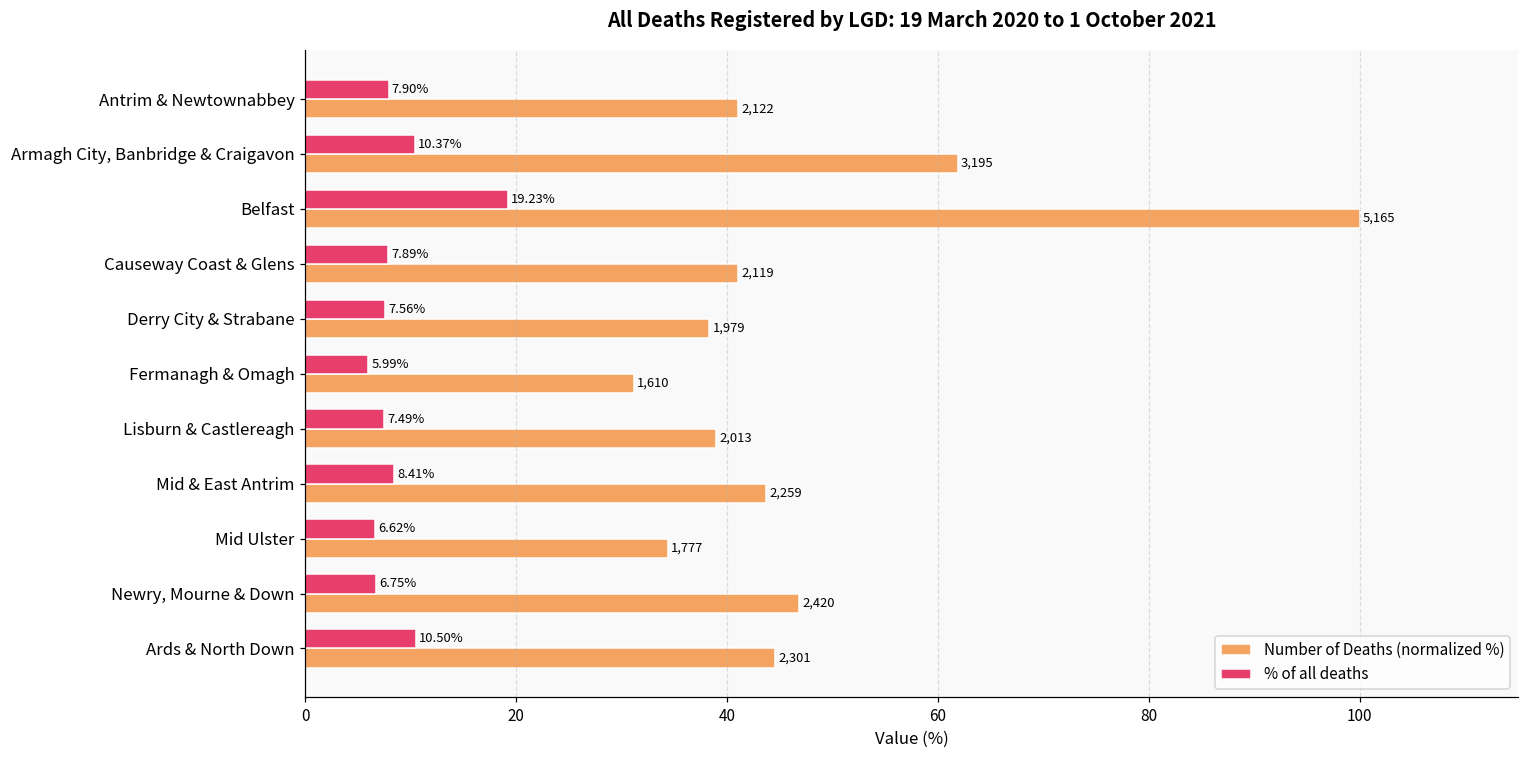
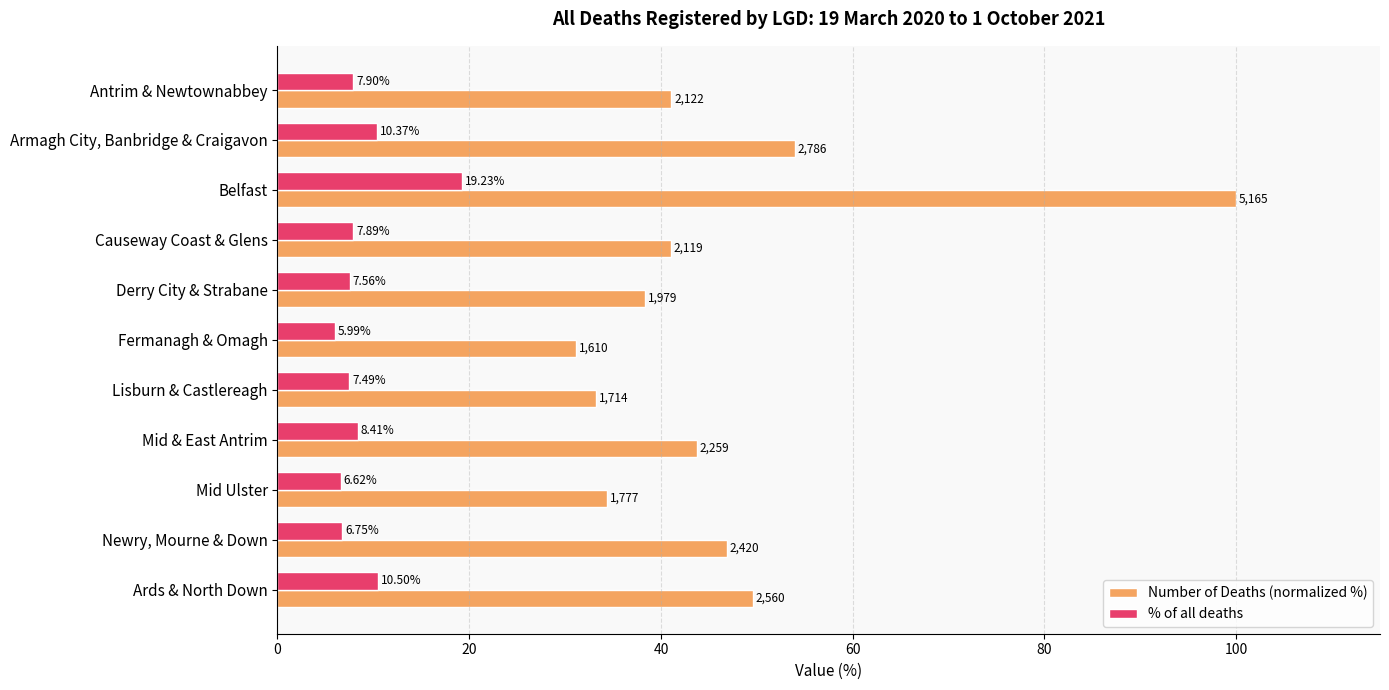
  {
    "Number of Deaths (normalized %)": {
-     "Armagh City, Banbridge & Craigavon": "3,195",
-     "Lisburn & Castlereagh": "2,013",
-     "Ards & North Down": "2,301"
+     "Armagh City, Banbridge & Craigavon": "2,786",
+     "Lisburn & Castlereagh": "1,714",
+     "Ards & North Down": "2,560"
    },
    "% of all deaths": {
      "Antrim & Newtownabbey": "7.90%",
      "Armagh City, Banbridge & Craigavon": "10.37%",
      "Belfast": "19.23%",
      "Causeway Coast & Glens": "7.89%",
      "Derry City & Strabane": "7.56%",
      "Fermanagh & Omagh": "5.99%",
      "Lisburn & Castlereagh": "7.49%",
      "Mid & East Antrim": "8.41%",
      "Mid Ulster": "6.62%",
      "Newry, Mourne & Down": "6.75%",
      "Ards & North Down": "10.50%"
    }
  }
